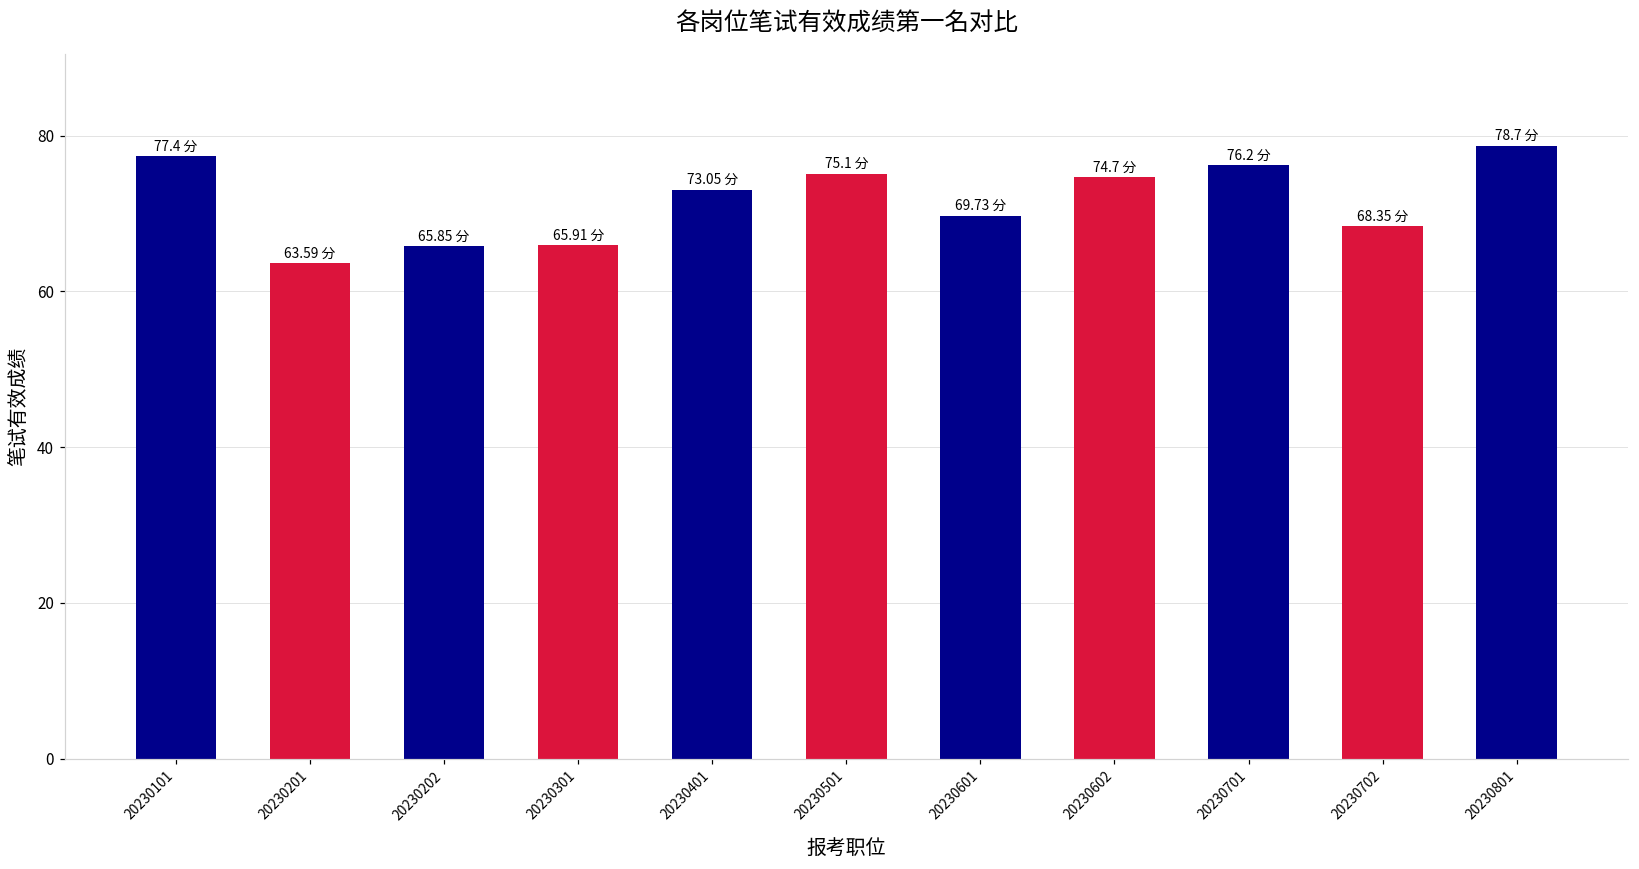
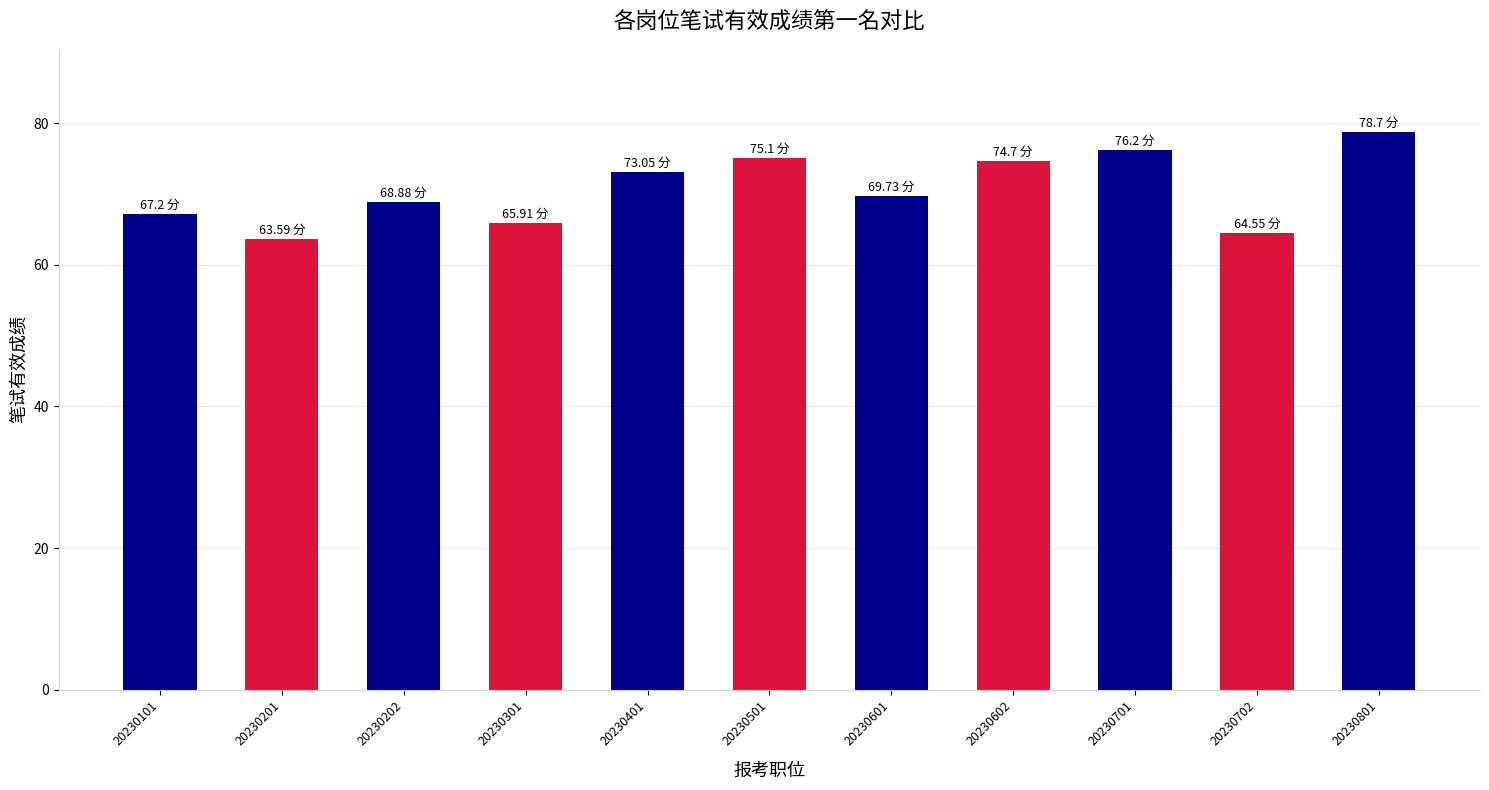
  {
-   "20230101": 77.4,
+   "20230101": 67.2,
    "20230201": 63.59,
-   "20230202": 65.85,
+   "20230202": 68.88,
    "20230301": 65.91,
    "20230401": 73.05,
    "20230501": 75.1,
    "20230601": 69.73,
    "20230602": 74.7,
    "20230701": 76.2,
-   "20230702": 68.35,
+   "20230702": 64.55,
    "20230801": 78.7
  }
